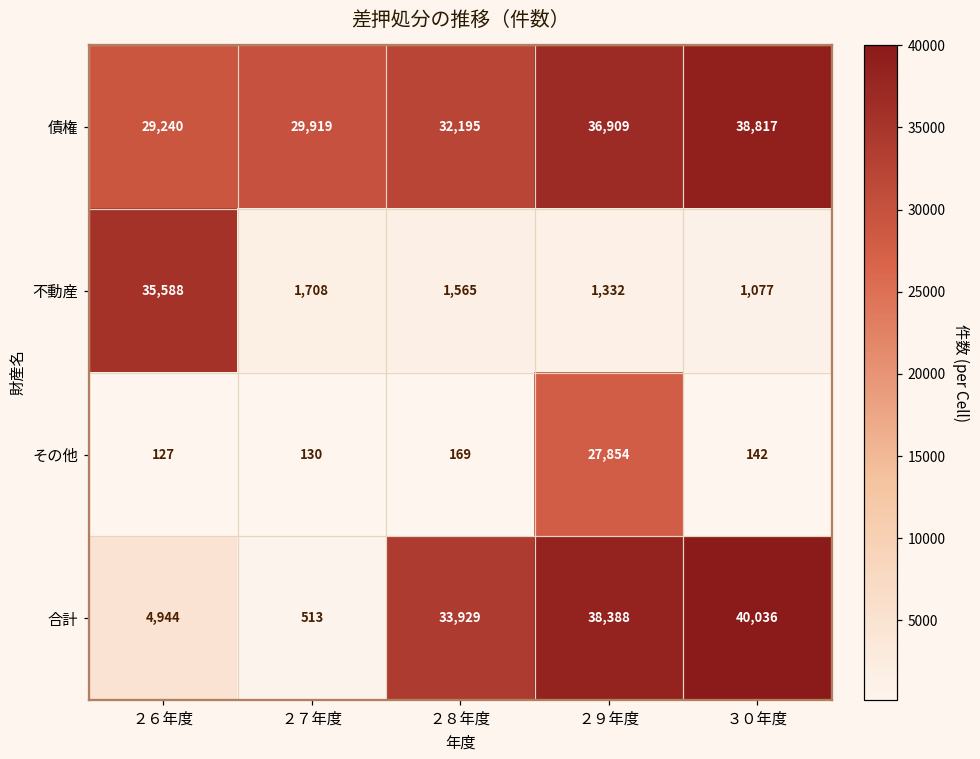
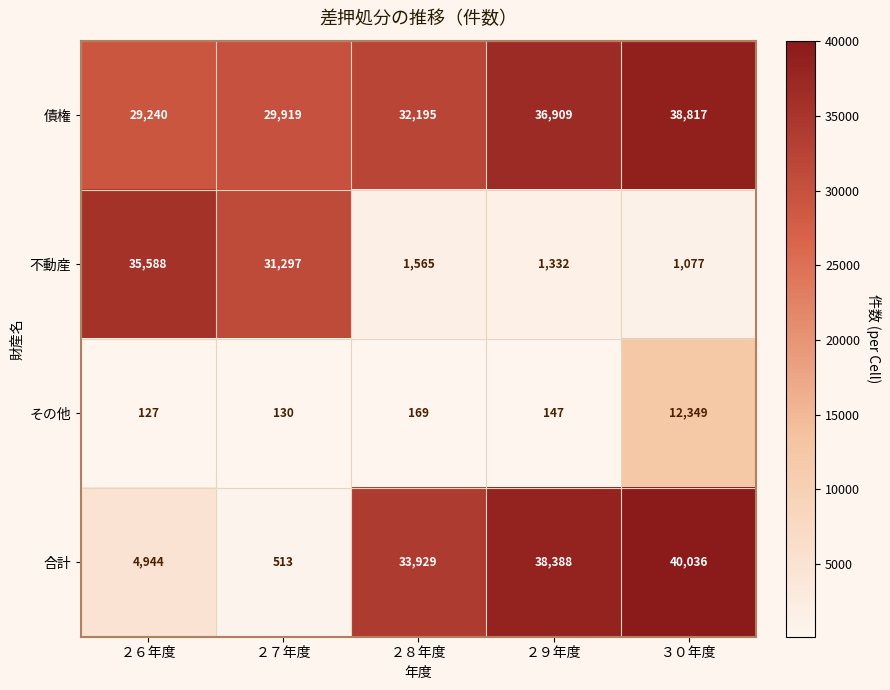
  {
    "債権": {
      "２６年度": "29,240",
      "２７年度": "29,919",
      "２８年度": "32,195",
      "２９年度": "36,909",
      "３０年度": "38,817"
    },
    "不動産": {
      "２６年度": "35,588",
-     "２７年度": "1,708",
+     "２７年度": "31,297",
      "２８年度": "1,565",
      "２９年度": "1,332",
      "３０年度": "1,077"
    },
    "その他": {
      "２６年度": "127",
      "２７年度": "130",
      "２８年度": "169",
-     "２９年度": "27,854",
-     "３０年度": "142"
+     "２９年度": "147",
+     "３０年度": "12,349"
    },
    "合計": {
      "２６年度": "4,944",
      "２７年度": "513",
      "２８年度": "33,929",
      "２９年度": "38,388",
      "３０年度": "40,036"
    }
  }
